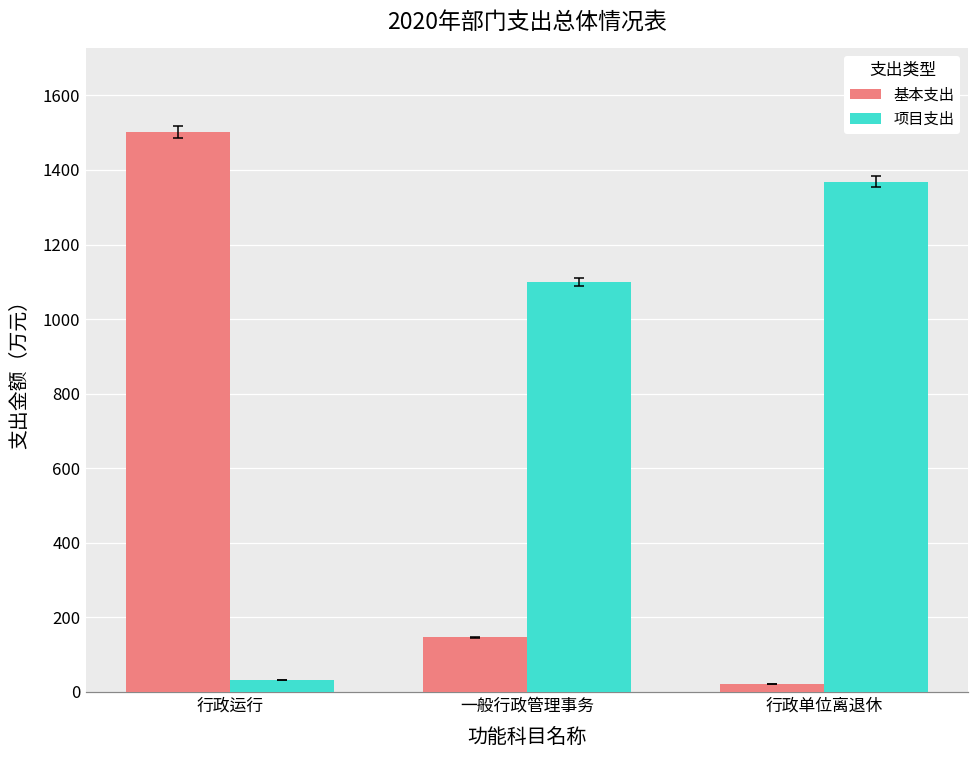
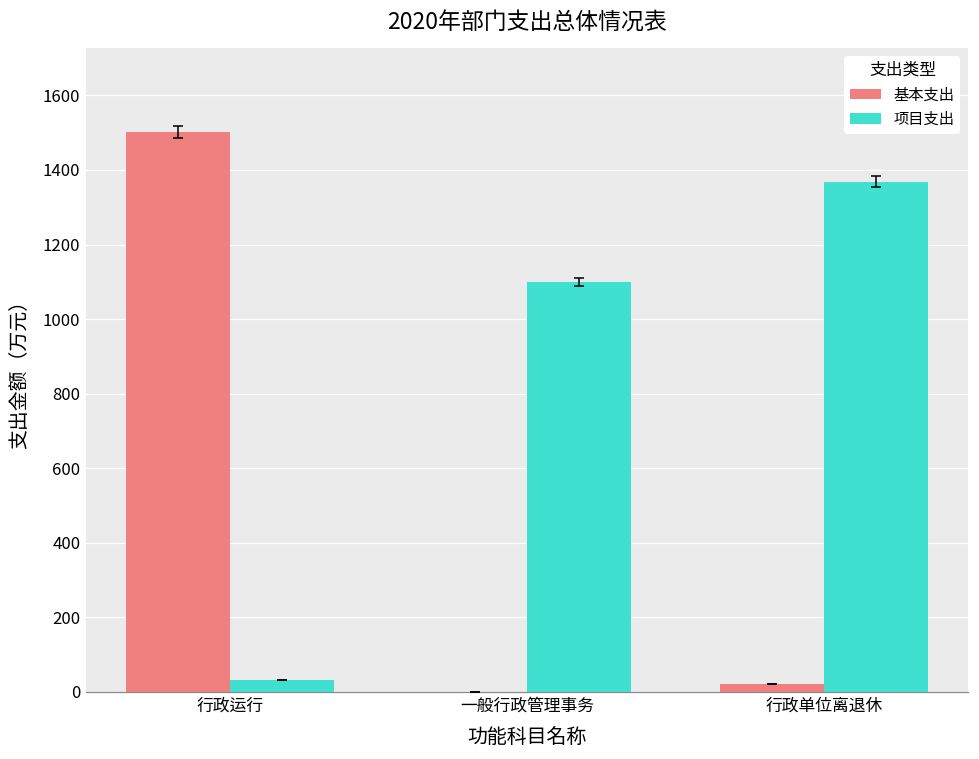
  {
    "基本支出": {
      "行政运行": 1500,
-     "一般行政管理事务": 150,
+     "一般行政管理事务": 0,
      "行政单位离退休": 20
    },
    "项目支出": {
      "行政运行": 30,
      "一般行政管理事务": 1100,
      "行政单位离退休": 1370
    }
  }
